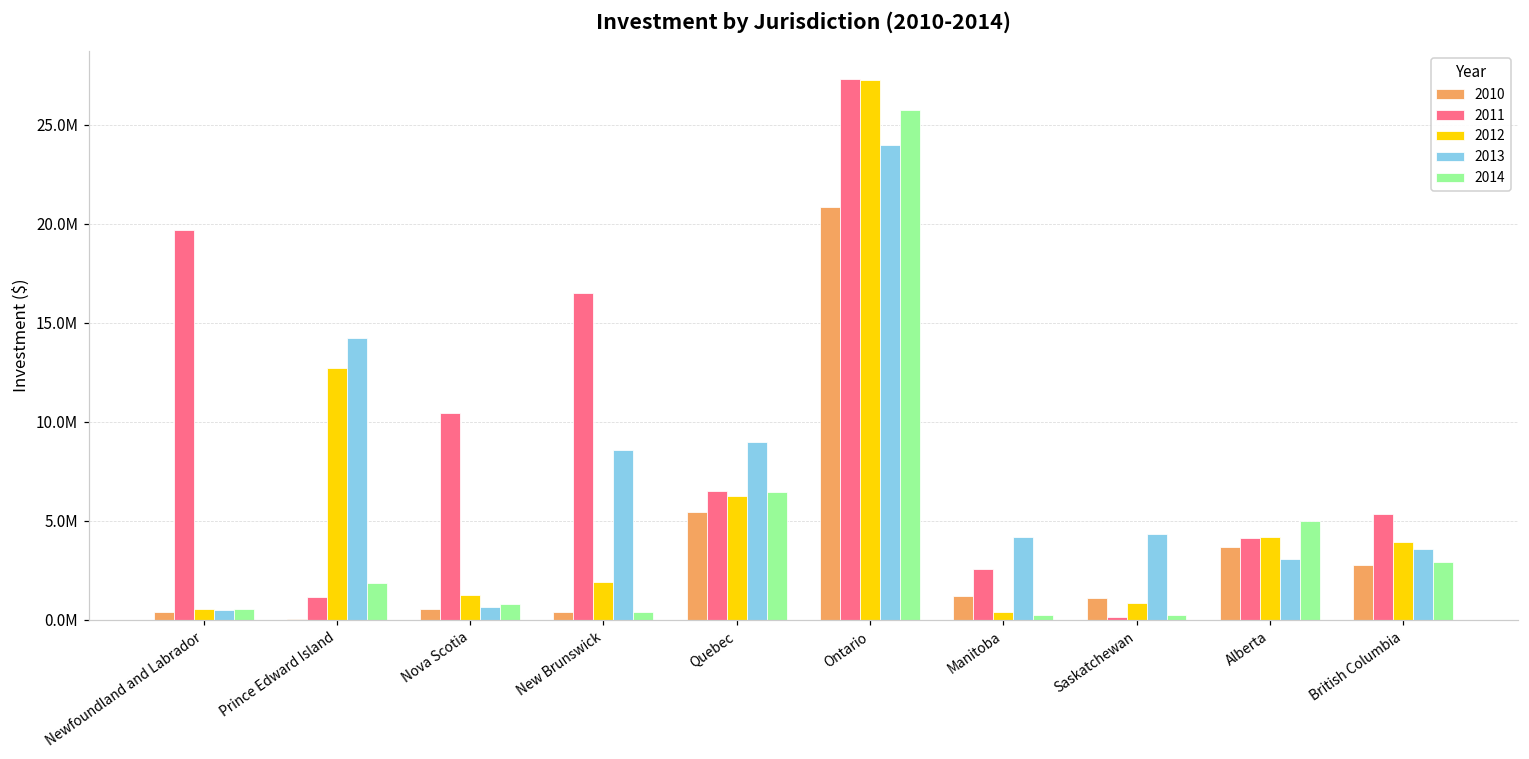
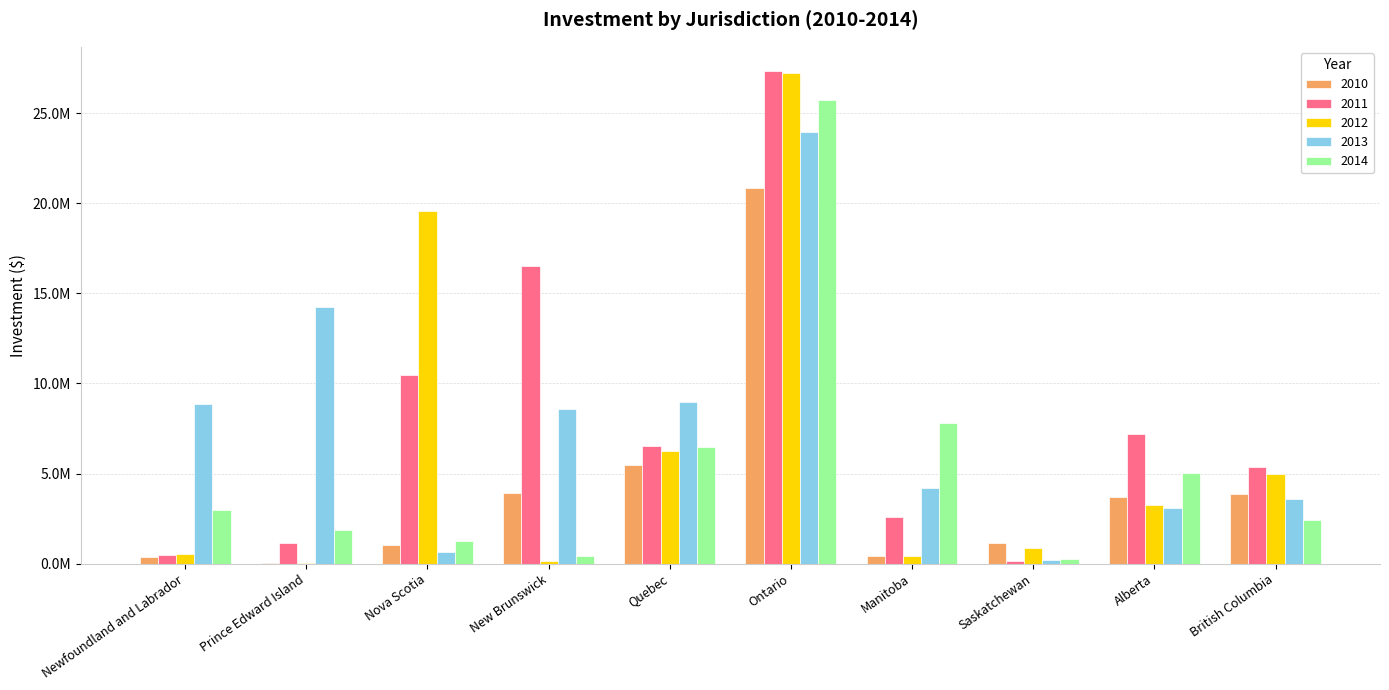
  {
    "2010": {
      "Newfoundland and Labrador": 400000,
-     "Nova Scotia": 500000,
-     "New Brunswick": 400000,
+     "Nova Scotia": 1000000,
+     "New Brunswick": 3900000,
      "Quebec": 5500000,
      "Ontario": 20900000,
-     "Manitoba": 1200000,
+     "Manitoba": 400000,
      "Saskatchewan": 1100000,
      "Alberta": 3700000,
-     "British Columbia": 2800000
+     "British Columbia": 3900000
    },
    "2011": {
-     "Newfoundland and Labrador": 19700000,
+     "Newfoundland and Labrador": 500000,
      "Prince Edward Island": 1200000,
      "Nova Scotia": 10500000,
      "New Brunswick": 16500000,
      "Quebec": 6500000,
      "Ontario": 27300000,
      "Manitoba": 2600000,
      "Saskatchewan": 200000,
-     "Alberta": 4100000,
+     "Alberta": 7200000,
      "British Columbia": 5400000
    },
    "2012": {
      "Newfoundland and Labrador": 500000,
-     "Prince Edward Island": 12700000,
-     "Nova Scotia": 1200000,
-     "New Brunswick": 1900000,
+     "Prince Edward Island": 0,
+     "Nova Scotia": 19600000,
+     "New Brunswick": 100000,
      "Quebec": 6200000,
      "Ontario": 27200000,
      "Manitoba": 400000,
      "Saskatchewan": 900000,
-     "Alberta": 4200000,
-     "British Columbia": 4000000
+     "Alberta": 3300000,
+     "British Columbia": 5000000
    },
    "2013": {
-     "Newfoundland and Labrador": 500000,
+     "Newfoundland and Labrador": 8800000,
      "Prince Edward Island": 14200000,
      "Nova Scotia": 600000,
      "New Brunswick": 8600000,
      "Quebec": 9000000,
      "Ontario": 24000000,
      "Manitoba": 4200000,
-     "Saskatchewan": 4400000,
+     "Saskatchewan": 200000,
      "Alberta": 3100000,
      "British Columbia": 3600000
    },
    "2014": {
-     "Newfoundland and Labrador": 600000,
+     "Newfoundland and Labrador": 3000000,
      "Prince Edward Island": 1900000,
-     "Nova Scotia": 800000,
+     "Nova Scotia": 1300000,
      "New Brunswick": 400000,
      "Quebec": 6400000,
      "Ontario": 25700000,
-     "Manitoba": 300000,
+     "Manitoba": 7800000,
      "Saskatchewan": 200000,
      "Alberta": 5000000,
-     "British Columbia": 2900000
+     "British Columbia": 2400000
    }
  }
